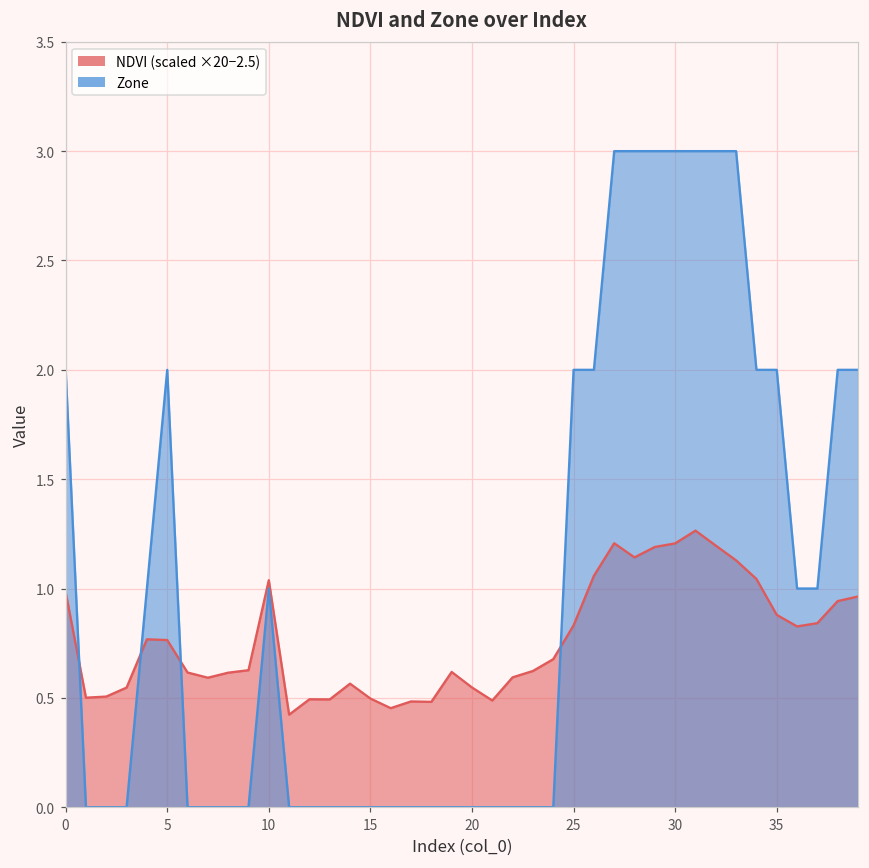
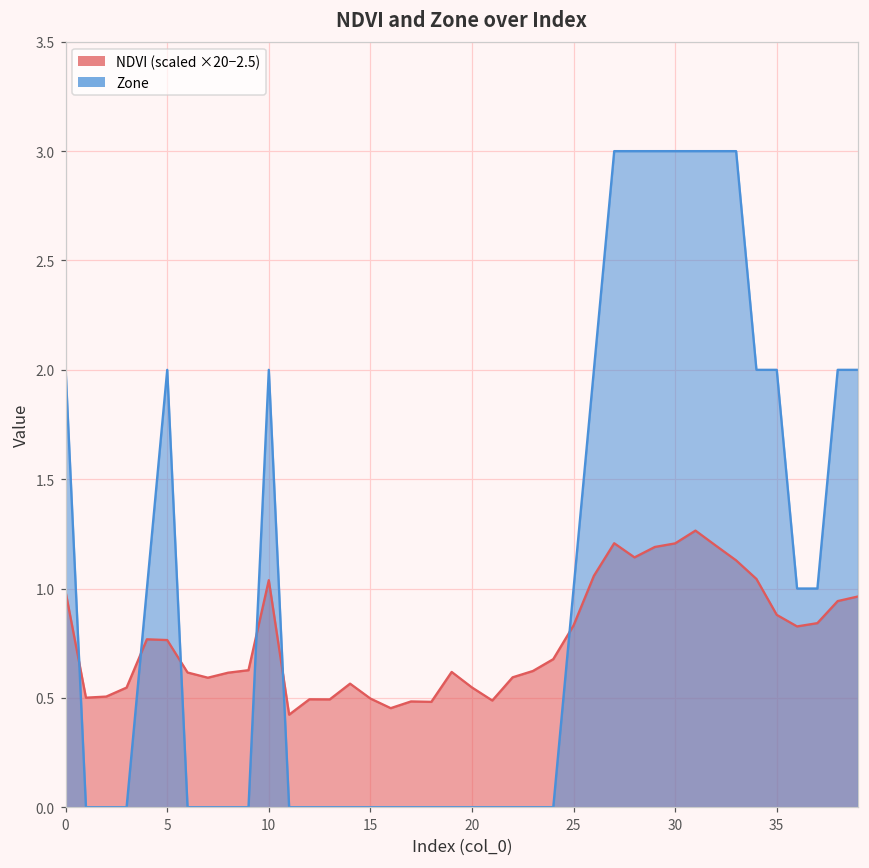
  {
    "Zone": {
      "0": 2,
      "5": 2,
-     "10": 1,
+     "10": 2,
      "15": 0,
      "20": 0,
-     "25": 2,
+     "25": 1,
      "30": 3,
      "35": 2
    }
  }
